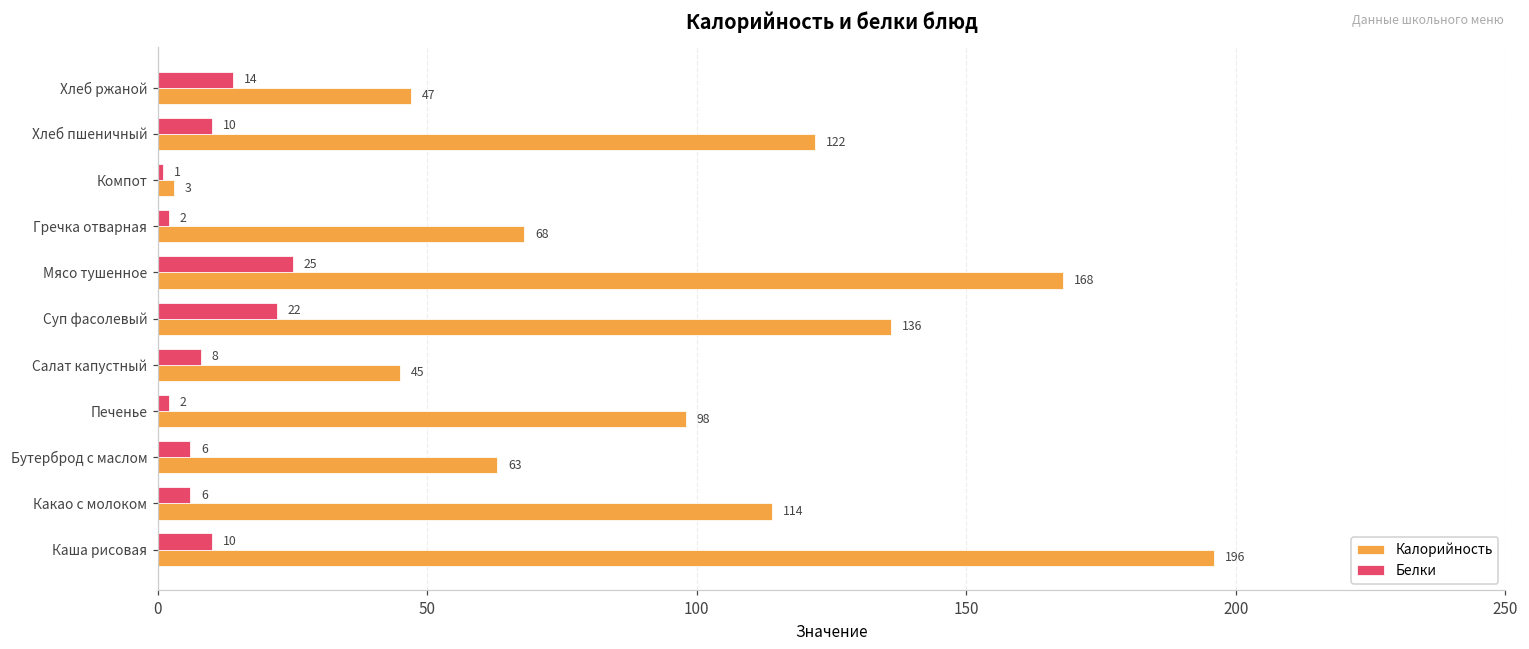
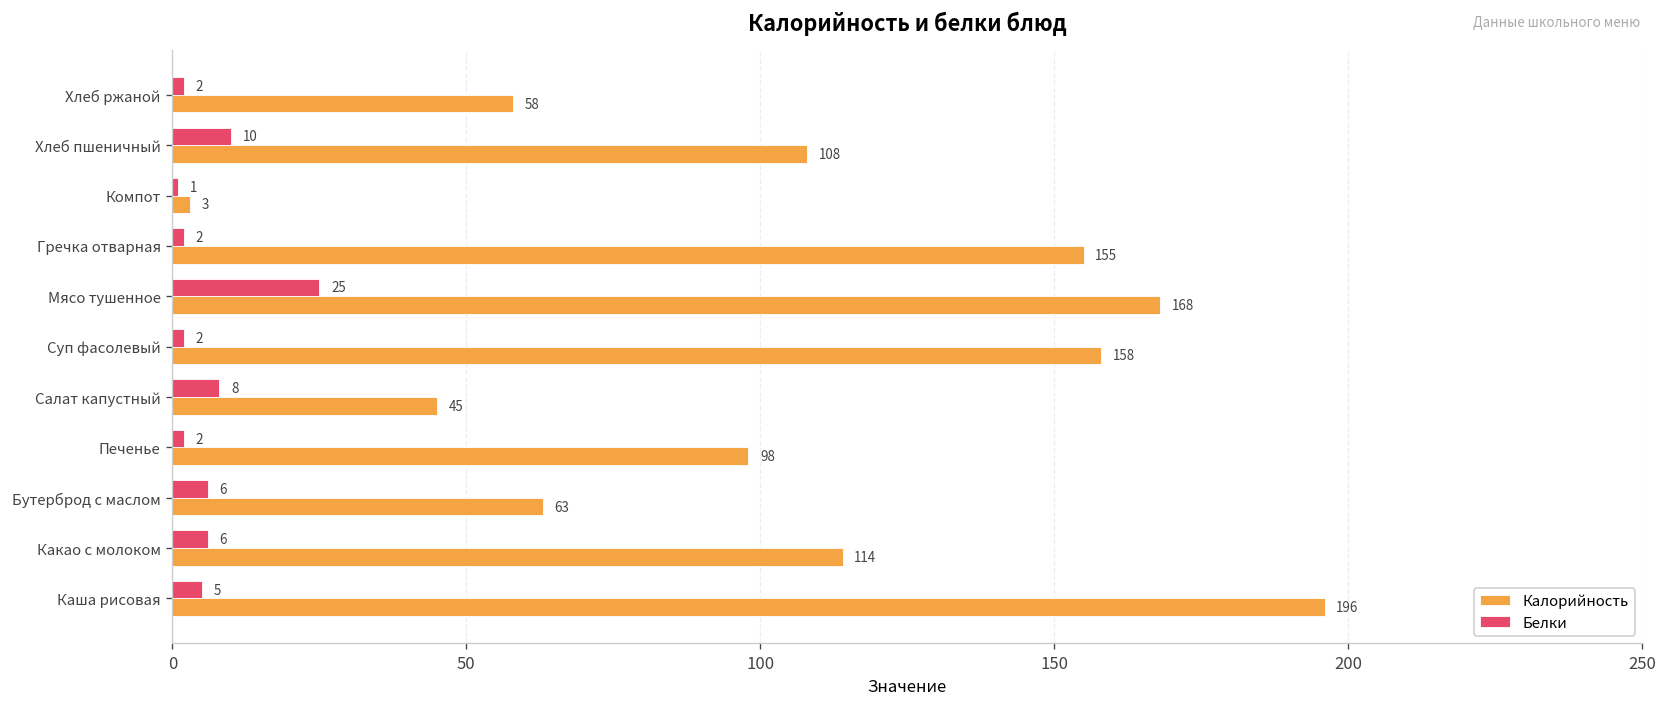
  {
    "Калорийность": {
-     "Хлеб ржаной": 47,
-     "Хлеб пшеничный": 122,
+     "Хлеб ржаной": 58,
+     "Хлеб пшеничный": 108,
      "Компот": 3,
-     "Гречка отварная": 68,
+     "Гречка отварная": 155,
      "Мясо тушенное": 168,
-     "Суп фасолевый": 136,
+     "Суп фасолевый": 158,
      "Салат капустный": 45,
      "Печенье": 98,
      "Бутерброд с маслом": 63,
      "Какао с молоком": 114,
      "Каша рисовая": 196
    },
    "Белки": {
-     "Хлеб ржаной": 14,
+     "Хлеб ржаной": 2,
      "Хлеб пшеничный": 10,
      "Компот": 1,
      "Гречка отварная": 2,
      "Мясо тушенное": 25,
-     "Суп фасолевый": 22,
+     "Суп фасолевый": 2,
      "Салат капустный": 8,
      "Печенье": 2,
      "Бутерброд с маслом": 6,
      "Какао с молоком": 6,
-     "Каша рисовая": 10
+     "Каша рисовая": 5
    }
  }
